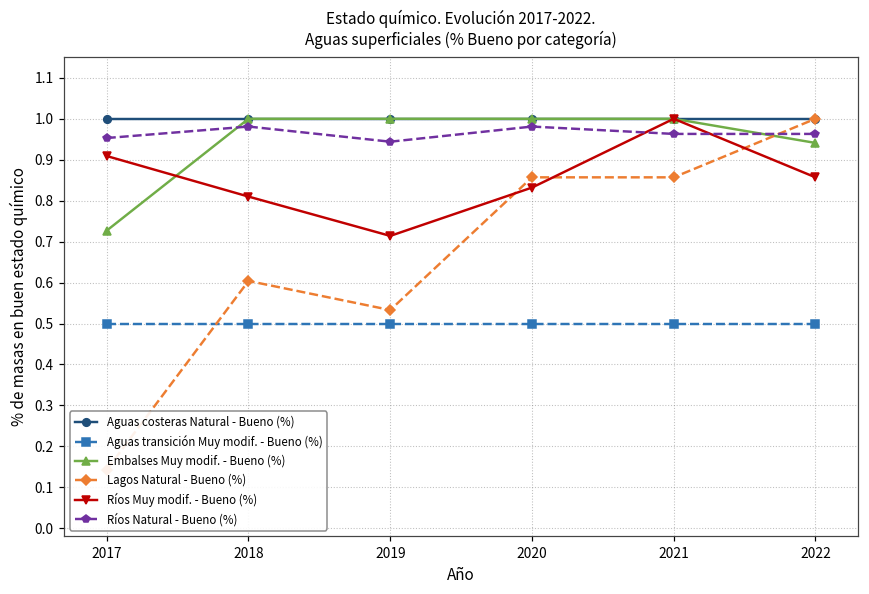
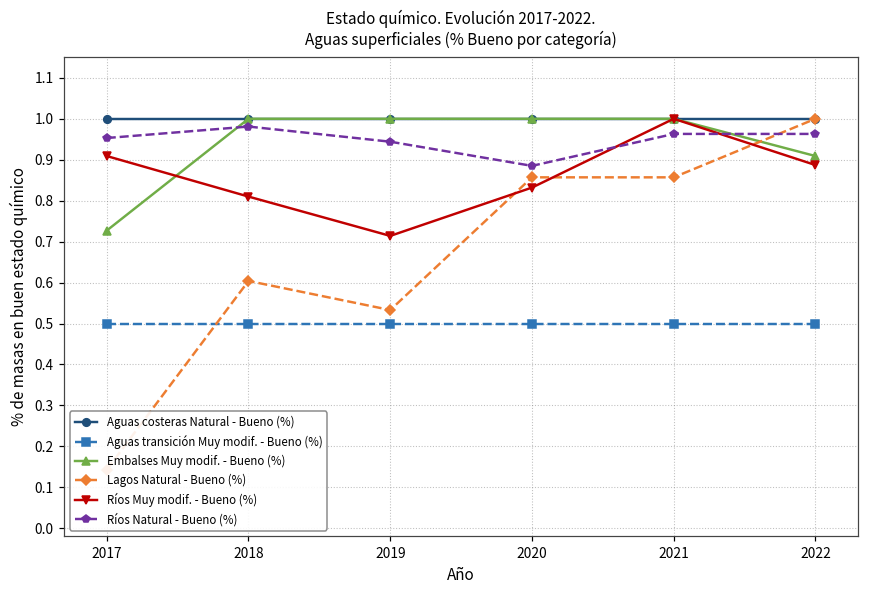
  {
    "Aguas costeras Natural - Bueno (%)": {
      "2017": 1.00
    },
    "Aguas transición Muy modif. - Bueno (%)": {
      "2017": 0.50,
      "2018": 0.50,
      "2019": 0.50,
      "2020": 0.50,
      "2021": 0.50,
      "2022": 0.50
    },
    "Embalses Muy modif. - Bueno (%)": {
      "2017": 0.73,
-     "2022": 0.94
+     "2022": 0.91
    },
    "Lagos Natural - Bueno (%)": {
      "2018": 0.60,
      "2019": 0.53,
      "2020": 0.86,
      "2021": 0.86
    },
    "Ríos Muy modif. - Bueno (%)": {
      "2017": 0.91,
      "2018": 0.81,
      "2019": 0.71,
      "2020": 0.83,
-     "2022": 0.86
+     "2022": 0.89
    },
    "Ríos Natural - Bueno (%)": {
      "2017": 0.95,
      "2018": 0.98,
      "2019": 0.94,
-     "2020": 0.98,
+     "2020": 0.89,
      "2021": 0.96,
      "2022": 0.96
    }
  }
